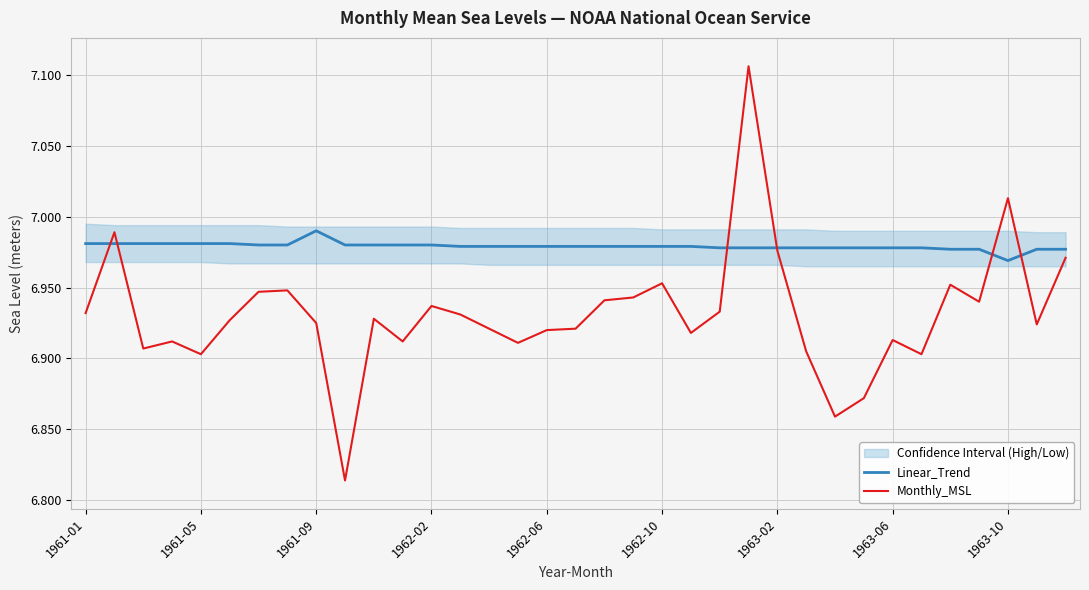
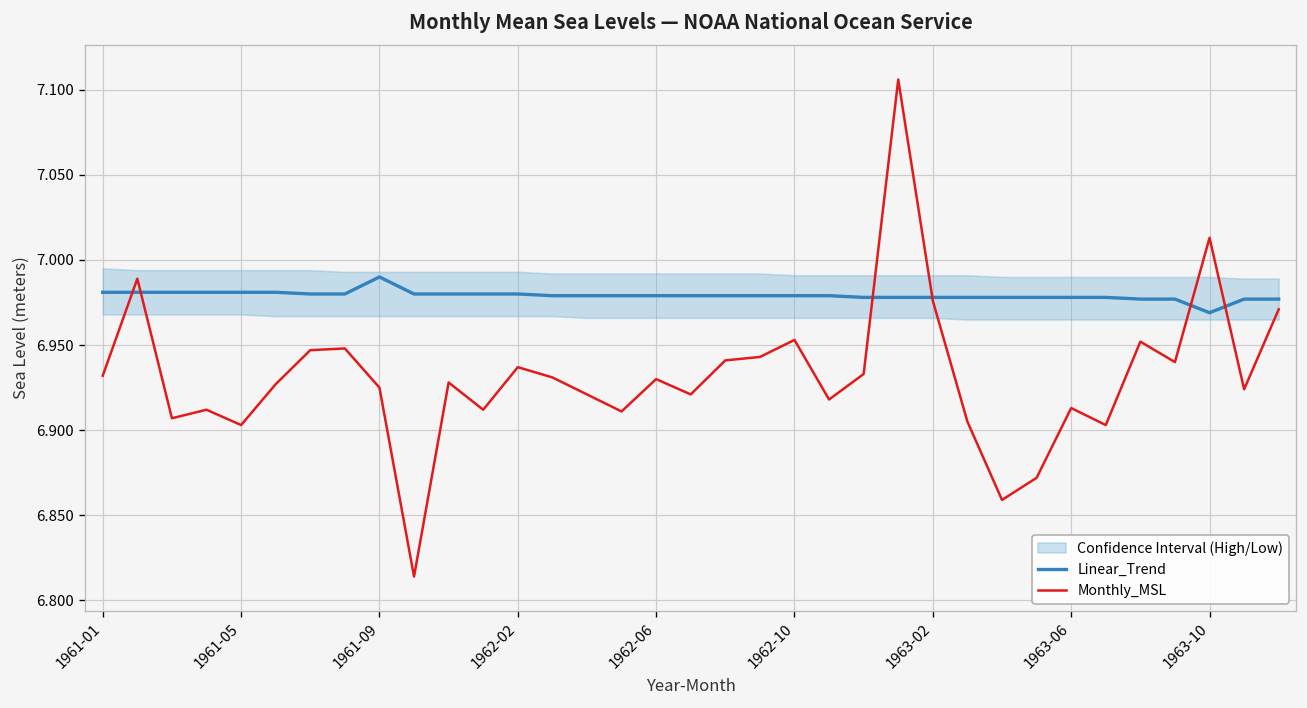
  {
    "Linear_Trend": {
      "1961-01": 6.98,
      "1961-05": 6.98,
      "1961-09": 6.99,
      "1962-02": 6.98,
      "1962-06": 6.98,
      "1962-10": 6.98,
      "1963-02": 6.978,
      "1963-06": 6.978,
      "1963-10": 6.97
    },
    "Monthly_MSL": {
      "1961-01": 6.932,
      "1961-05": 6.903,
      "1961-09": 6.925,
      "1962-02": 6.937,
-     "1962-06": 6.92,
+     "1962-06": 6.93,
      "1962-10": 6.953,
      "1963-02": 6.976,
      "1963-06": 6.913,
      "1963-10": 7.013
    }
  }
